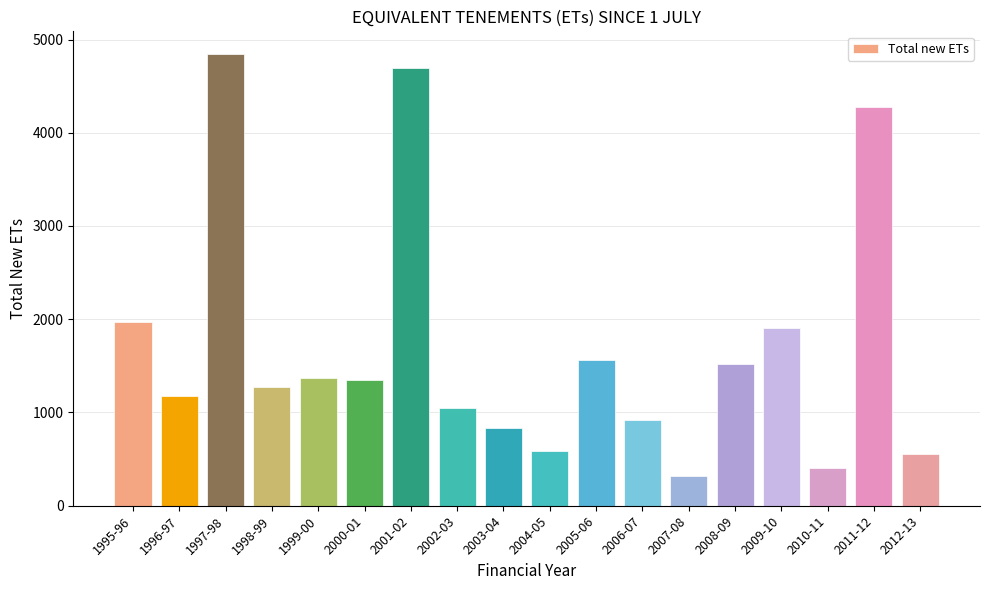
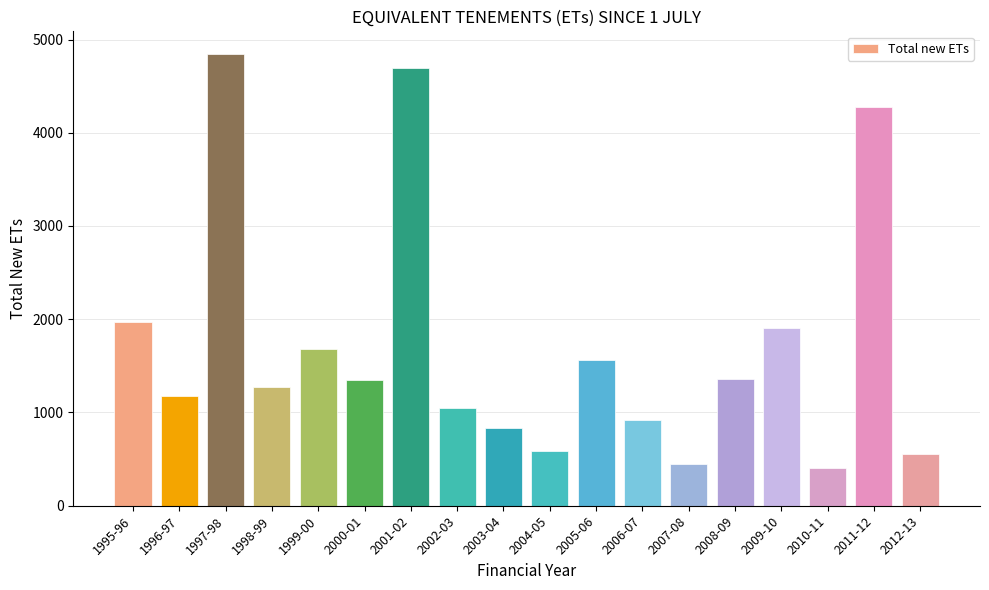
  {
    "1995-96": 2000,
    "1996-97": 1200,
    "1997-98": 4800,
    "1998-99": 1300,
-   "1999-00": 1400,
+   "1999-00": 1700,
    "2000-01": 1400,
    "2001-02": 4700,
    "2002-03": 1100,
    "2003-04": 800,
    "2004-05": 600,
    "2005-06": 1600,
    "2006-07": 900,
-   "2007-08": 300,
-   "2008-09": 1500,
+   "2007-08": 400,
+   "2008-09": 1400,
    "2009-10": 1900,
    "2010-11": 400,
    "2011-12": 4300,
    "2012-13": 600
  }
